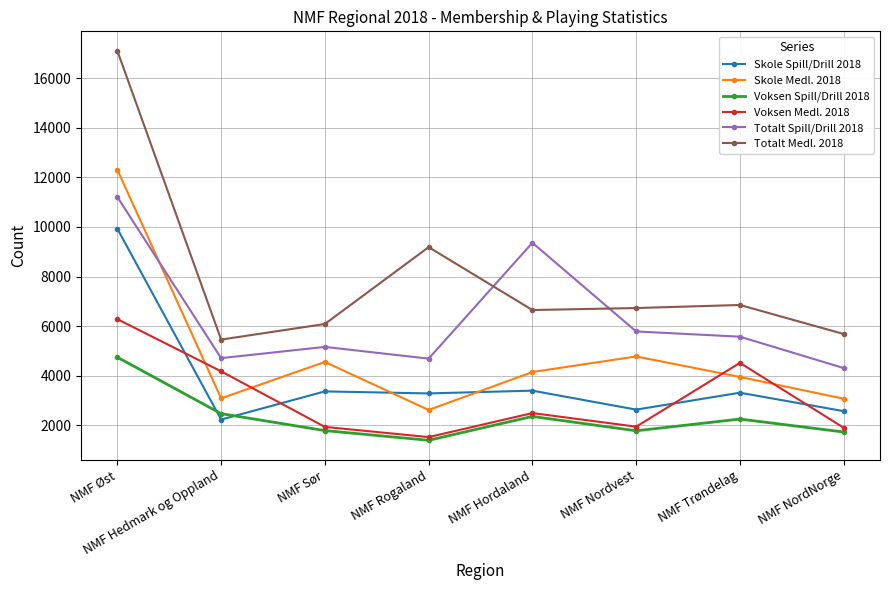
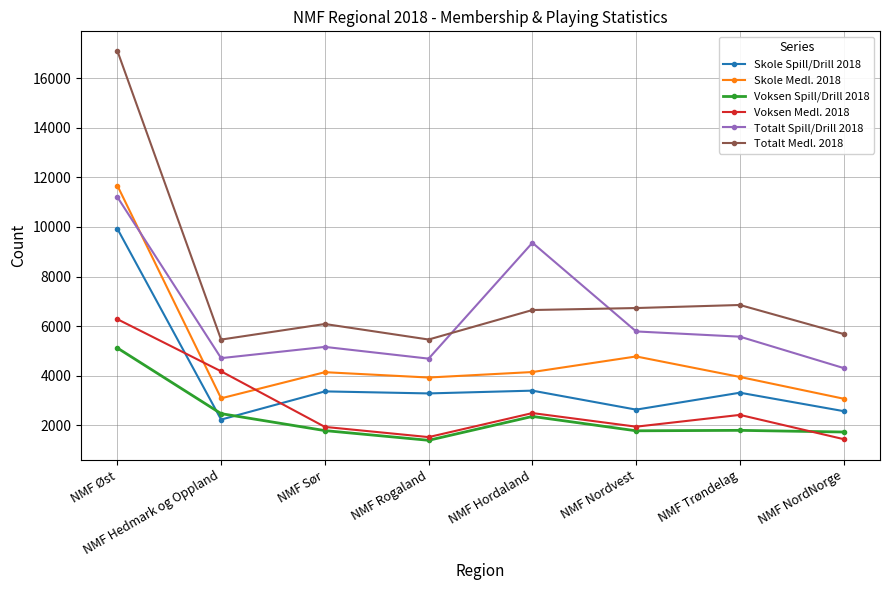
  {
    "Skole Spill/Drill 2018": {
      "NMF Øst": 9900,
      "NMF Hedmark og Oppland": 2200,
      "NMF Sør": 3400,
      "NMF Rogaland": 3300,
      "NMF Hordaland": 3400,
      "NMF Nordvest": 2600,
      "NMF Trøndelag": 3300,
      "NMF NordNorge": 2600
    },
    "Skole Medl. 2018": {
-     "NMF Øst": 12300,
+     "NMF Øst": 11700,
      "NMF Hedmark og Oppland": 3100,
-     "NMF Sør": 4600,
-     "NMF Rogaland": 2600,
+     "NMF Sør": 4100,
+     "NMF Rogaland": 3900,
      "NMF Hordaland": 4200,
      "NMF Nordvest": 4800,
      "NMF Trøndelag": 4000,
      "NMF NordNorge": 3100
    },
    "Voksen Spill/Drill 2018": {
-     "NMF Øst": 4700,
+     "NMF Øst": 5100,
      "NMF Hedmark og Oppland": 2500,
      "NMF Sør": 1800,
      "NMF Rogaland": 1400,
      "NMF Hordaland": 2400,
      "NMF Nordvest": 1800,
-     "NMF Trøndelag": 2300,
+     "NMF Trøndelag": 1800,
      "NMF NordNorge": 1700
    },
    "Voksen Medl. 2018": {
      "NMF Øst": 6300,
      "NMF Hedmark og Oppland": 4200,
      "NMF Sør": 1900,
      "NMF Rogaland": 1500,
      "NMF Hordaland": 2500,
      "NMF Nordvest": 2000,
-     "NMF Trøndelag": 4500,
-     "NMF NordNorge": 1900
+     "NMF Trøndelag": 2400,
+     "NMF NordNorge": 1400
    },
    "Totalt Spill/Drill 2018": {
      "NMF Øst": 11200,
      "NMF Hedmark og Oppland": 4700,
      "NMF Sør": 5200,
      "NMF Rogaland": 4700,
      "NMF Hordaland": 9400,
      "NMF Nordvest": 5800,
      "NMF Trøndelag": 5600,
      "NMF NordNorge": 4300
    },
    "Totalt Medl. 2018": {
      "NMF Øst": 17100,
      "NMF Hedmark og Oppland": 5500,
      "NMF Sør": 6100,
-     "NMF Rogaland": 9200,
+     "NMF Rogaland": 5500,
      "NMF Hordaland": 6700,
      "NMF Nordvest": 6700,
      "NMF Trøndelag": 6900,
      "NMF NordNorge": 5700
    }
  }
